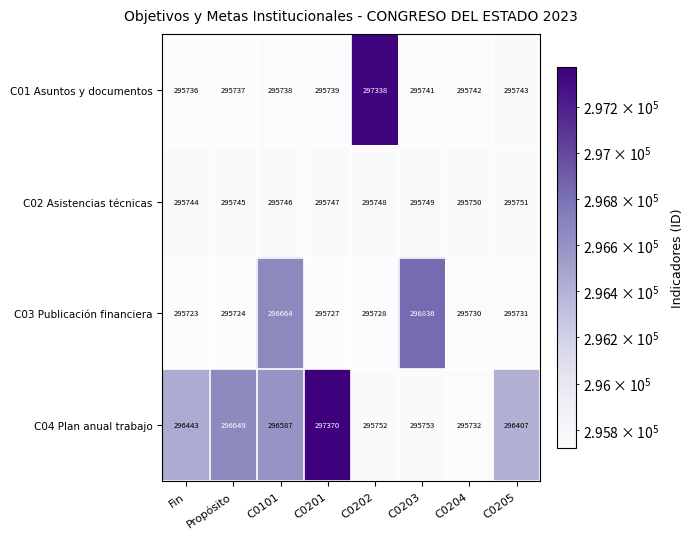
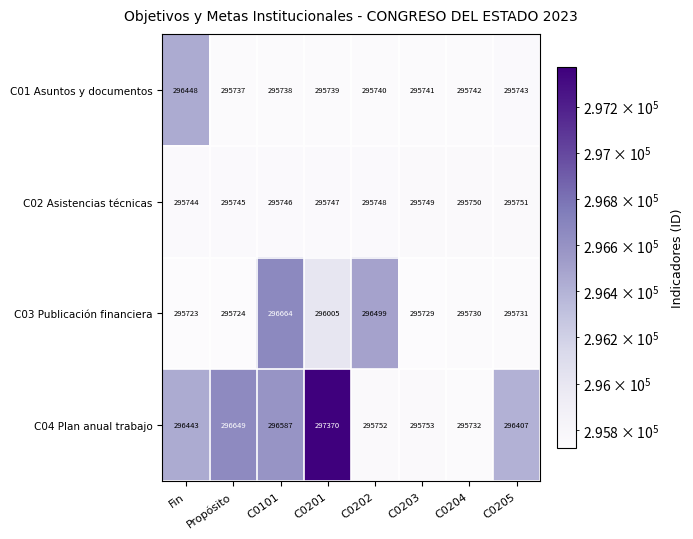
  {
    "C01 Asuntos y documentos": {
-     "Fin": 295736,
+     "Fin": 296448,
      "Propósito": 295737,
      "C0101": 295738,
      "C0201": 295739,
-     "C0202": 297338,
+     "C0202": 295740,
      "C0203": 295741,
      "C0204": 295742,
      "C0205": 295743
    },
    "C02 Asistencias técnicas": {
      "Fin": 295744,
      "Propósito": 295745,
      "C0101": 295746,
      "C0201": 295747,
      "C0202": 295748,
      "C0203": 295749,
      "C0204": 295750,
      "C0205": 295751
    },
    "C03 Publicación financiera": {
      "Fin": 295723,
      "Propósito": 295724,
      "C0101": 296664,
-     "C0201": 295727,
-     "C0202": 295728,
-     "C0203": 296836,
+     "C0201": 296005,
+     "C0202": 296499,
+     "C0203": 295729,
      "C0204": 295730,
      "C0205": 295731
    },
    "C04 Plan anual trabajo": {
      "Fin": 296443,
      "Propósito": 296649,
      "C0101": 296587,
      "C0201": 297370,
      "C0202": 295752,
      "C0203": 295753,
      "C0204": 295732,
      "C0205": 296407
    }
  }
